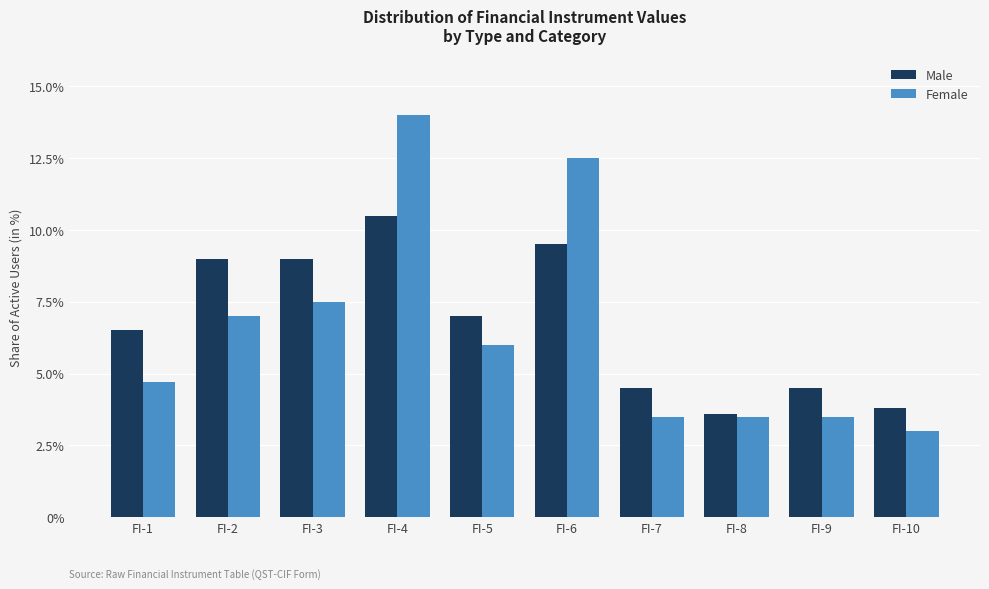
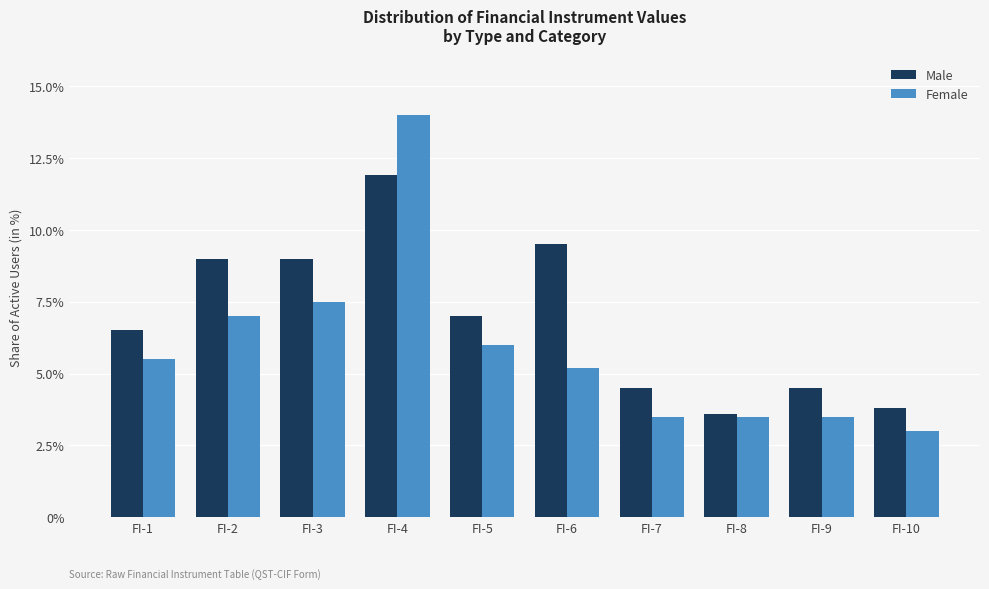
  {
    "Male": {
      "FI-1": "6.5%",
      "FI-2": "9.0%",
      "FI-3": "9.0%",
-     "FI-4": "10.5%",
+     "FI-4": "11.9%",
      "FI-5": "7.0%",
      "FI-6": "9.5%",
      "FI-7": "4.5%",
      "FI-8": "3.6%",
      "FI-9": "4.5%",
      "FI-10": "3.8%"
    },
    "Female": {
-     "FI-1": "4.7%",
+     "FI-1": "5.5%",
      "FI-2": "7.0%",
      "FI-3": "7.5%",
      "FI-4": "14.0%",
      "FI-5": "6.0%",
-     "FI-6": "12.5%",
+     "FI-6": "5.2%",
      "FI-7": "3.5%",
      "FI-8": "3.5%",
      "FI-9": "3.5%",
      "FI-10": "3.0%"
    }
  }
